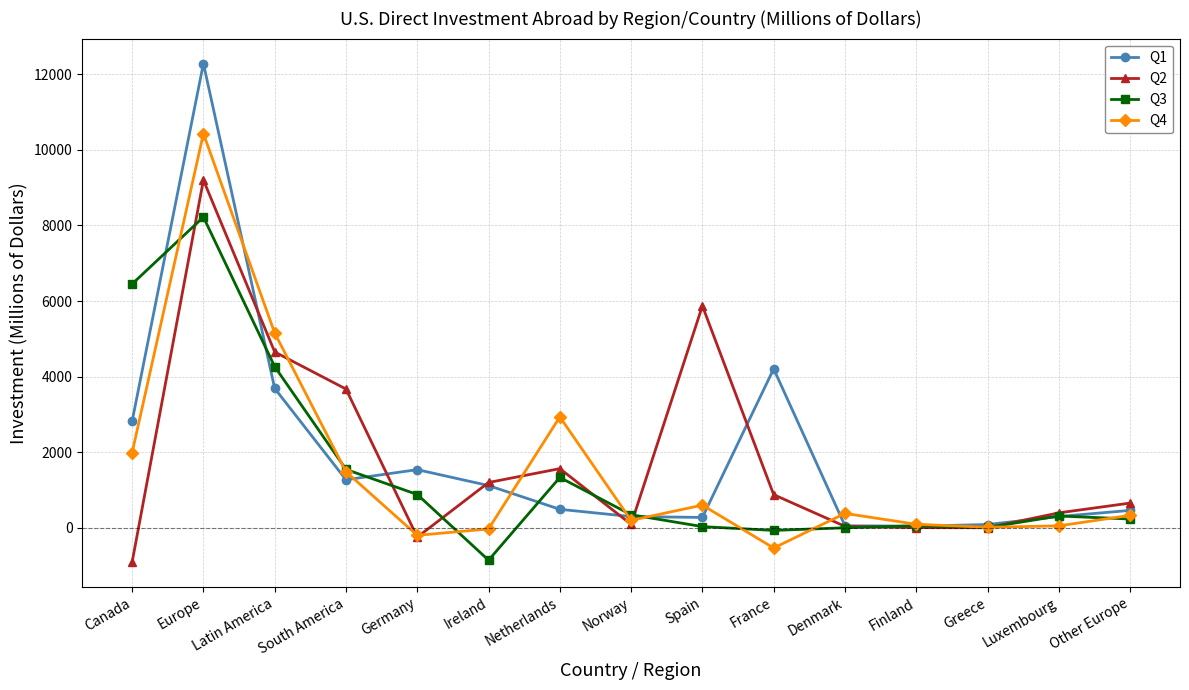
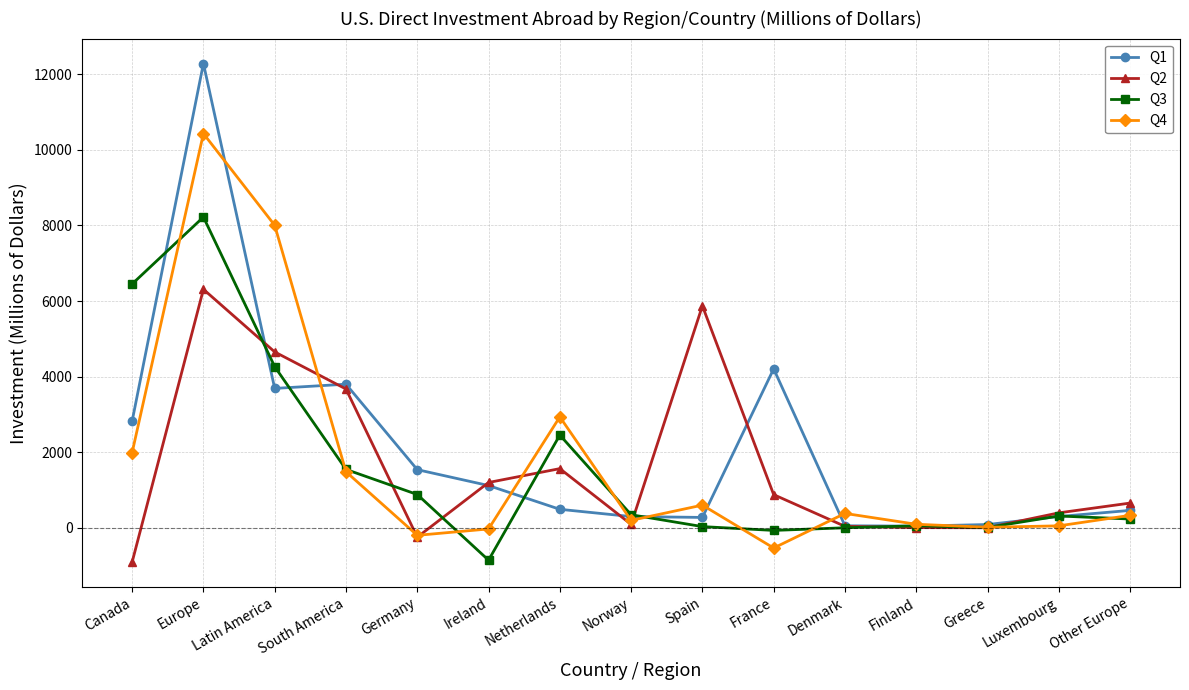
  {
    "Q1": {
      "Canada": 2800,
      "Europe": 12300,
      "Latin America": 3700,
-     "South America": 1300,
+     "South America": 3800,
      "Germany": 1500,
      "Ireland": 1100,
      "Netherlands": 500,
      "Spain": 300,
      "France": 4200,
      "Greece": 100,
      "Other Europe": 500
    },
    "Q2": {
      "Canada": -900,
-     "Europe": 9200,
+     "Europe": 6300,
      "Latin America": 4700,
      "South America": 3700,
      "Ireland": 1200,
      "Netherlands": 1600,
      "Norway": 100,
      "Spain": 5900,
      "France": 900,
      "Luxembourg": 400,
      "Other Europe": 700
    },
    "Q3": {
      "Canada": 6500,
      "Europe": 8200,
      "Latin America": 4300,
      "Germany": 900,
      "Ireland": -900,
-     "Netherlands": 1300,
+     "Netherlands": 2500,
      "Spain": 0,
      "France": -100,
      "Other Europe": 200
    },
    "Q4": {
      "Canada": 2000,
      "Europe": 10400,
-     "Latin America": 5200,
+     "Latin America": 8000,
      "Ireland": 0,
      "Netherlands": 2900,
      "Norway": 200,
      "Spain": 600,
      "France": -500,
      "Denmark": 400,
      "Luxembourg": 0,
      "Other Europe": 300
    }
  }
